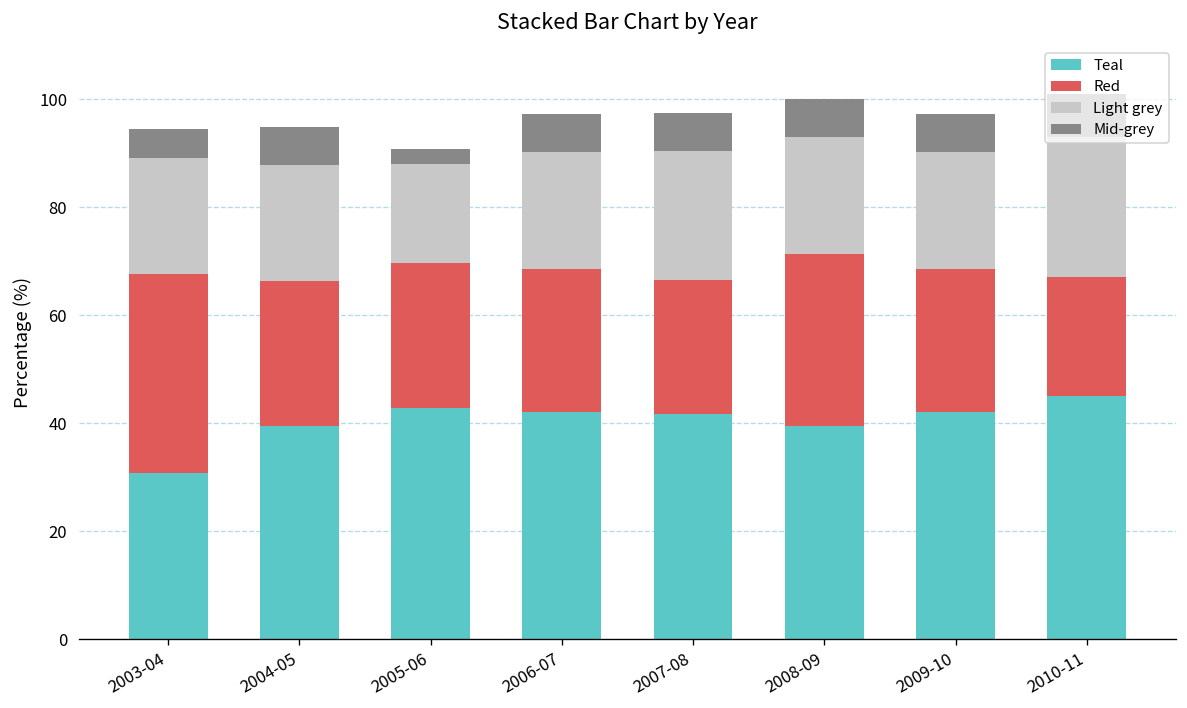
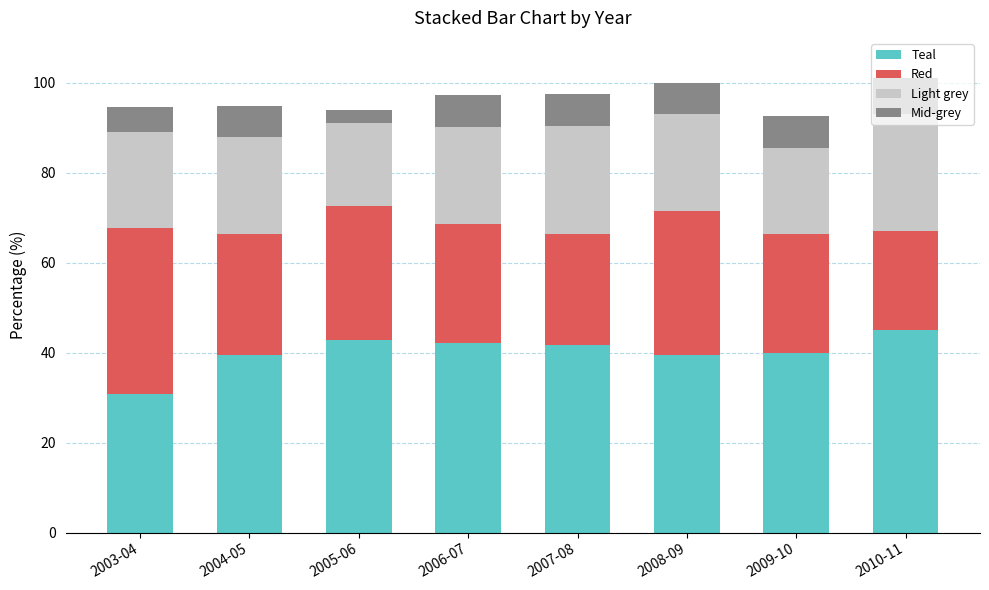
  {
    "Teal": {
      "2003-04": 31,
      "2004-05": 39,
      "2005-06": 43,
      "2006-07": 42,
      "2007-08": 42,
      "2008-09": 39,
-     "2009-10": 42,
+     "2009-10": 40,
      "2010-11": 45
    },
    "Red": {
      "2003-04": 37,
      "2004-05": 27,
-     "2005-06": 27,
+     "2005-06": 30,
      "2006-07": 27,
      "2007-08": 25,
      "2008-09": 32,
      "2009-10": 27,
      "2010-11": 22
    },
    "Light grey": {
      "2003-04": 22,
      "2004-05": 22,
      "2005-06": 18,
      "2006-07": 22,
      "2007-08": 24,
      "2008-09": 22,
-     "2009-10": 22
+     "2009-10": 19
    },
    "Mid-grey": {
      "2003-04": 5,
      "2004-05": 7,
      "2005-06": 3,
      "2006-07": 7,
      "2007-08": 7,
      "2008-09": 7,
      "2009-10": 7
    }
  }
